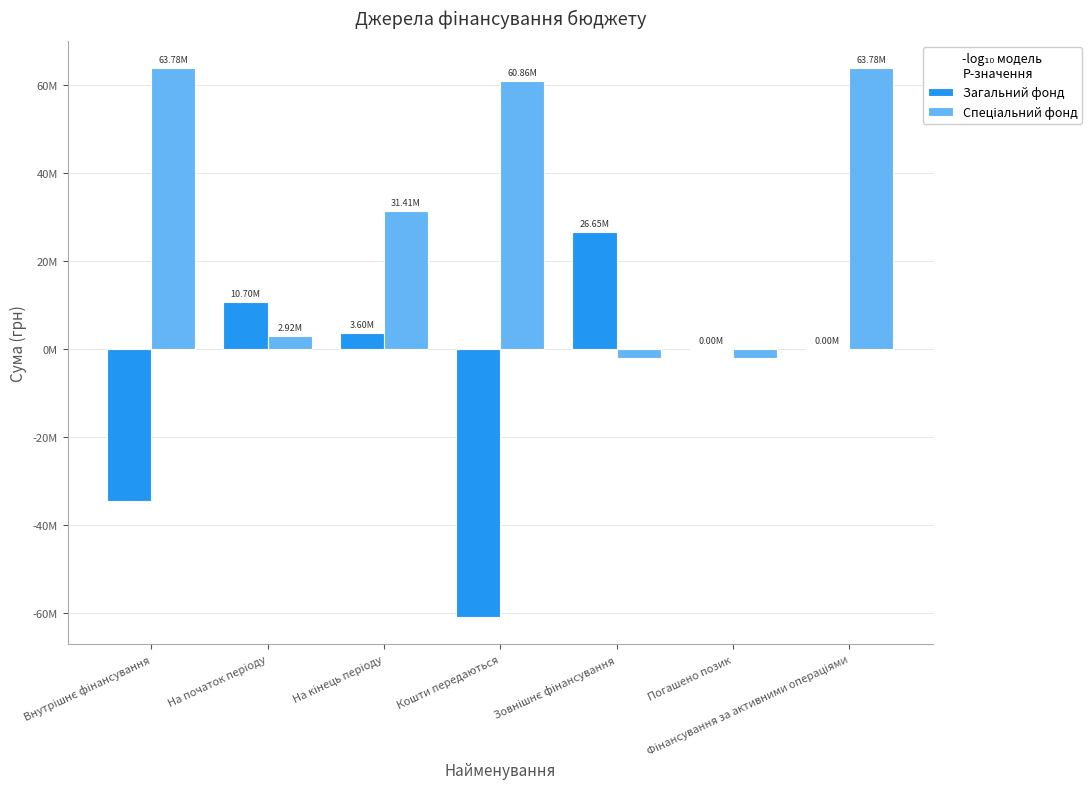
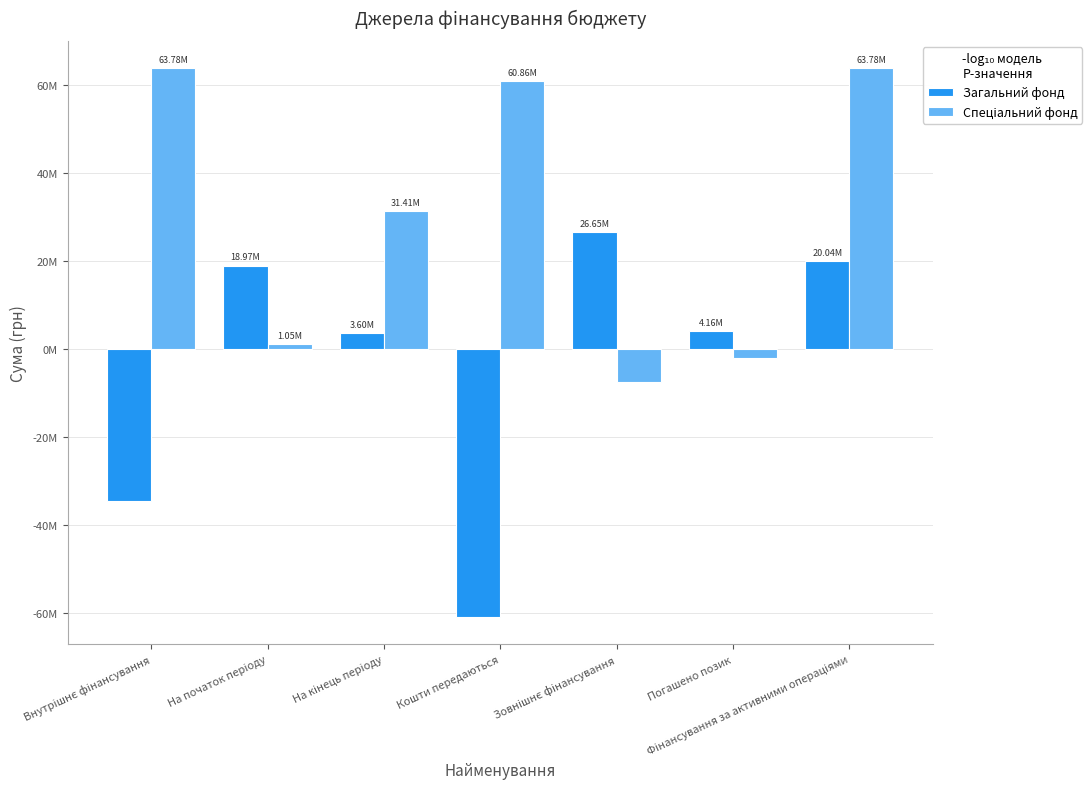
  {
    "Загальний фонд": {
-     "На початок періоду": "10.70M",
+     "На початок періоду": "18.97M",
      "На кінець періоду": "3.60M",
      "Зовнішнє фінансування": "26.65M",
-     "Погашено позик": "0.00M",
-     "Фінансування за активними операціями": "0.00M"
+     "Погашено позик": "4.16M",
+     "Фінансування за активними операціями": "20.04M"
    },
    "Спеціальний фонд": {
      "Внутрішнє фінансування": "63.78M",
-     "На початок періоду": "2.92M",
+     "На початок періоду": "1.05M",
      "На кінець періоду": "31.41M",
      "Кошти передаються": "60.86M",
-     "Зовнішнє фінансування": "-2000000",
+     "Зовнішнє фінансування": "-7000000",
      "Фінансування за активними операціями": "63.78M"
    }
  }
